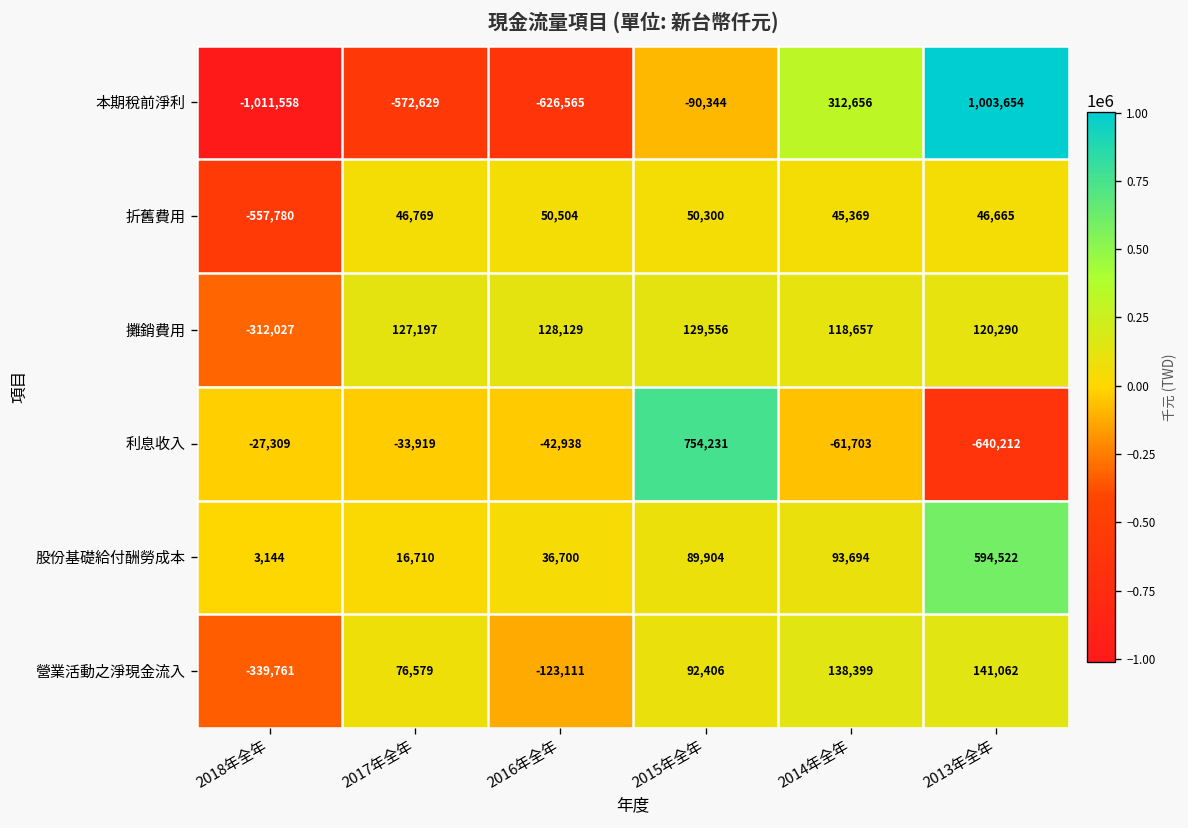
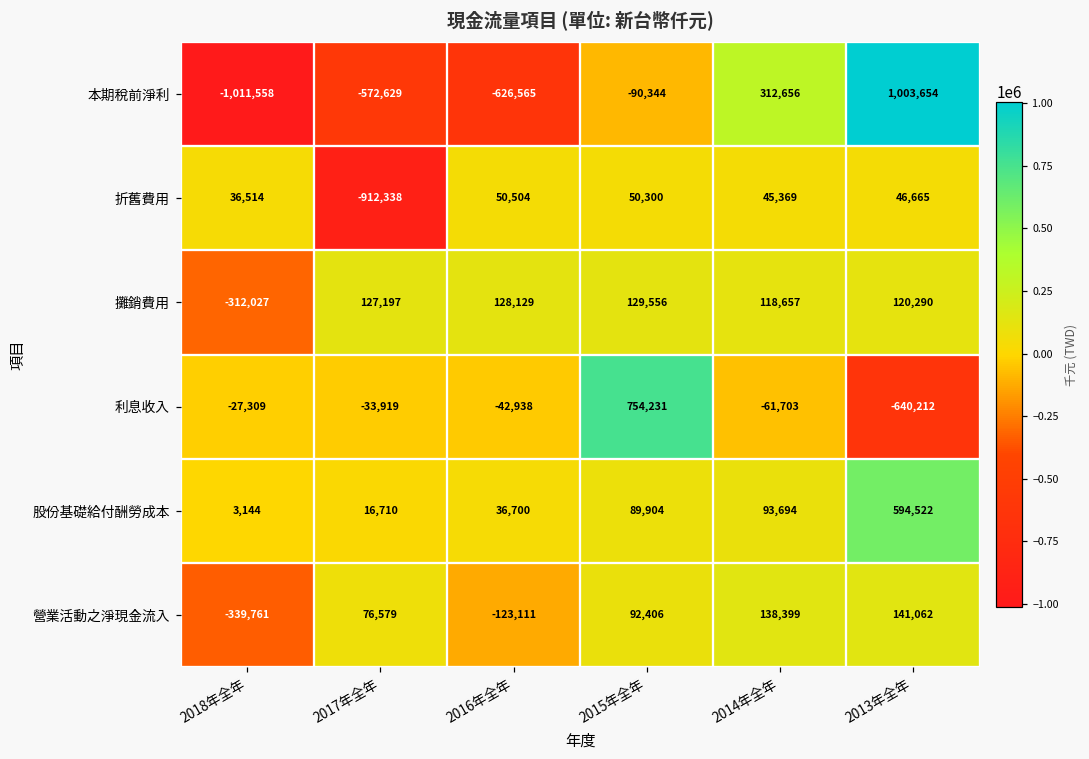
  {
    "本期稅前淨利": {
      "2018年全年": "-1,011,558",
      "2017年全年": "-572,629",
      "2016年全年": "-626,565",
      "2015年全年": "-90,344",
      "2014年全年": "312,656",
      "2013年全年": "1,003,654"
    },
    "折舊費用": {
-     "2018年全年": "-557,780",
-     "2017年全年": "46,769",
+     "2018年全年": "36,514",
+     "2017年全年": "-912,338",
      "2016年全年": "50,504",
      "2015年全年": "50,300",
      "2014年全年": "45,369",
      "2013年全年": "46,665"
    },
    "攤銷費用": {
      "2018年全年": "-312,027",
      "2017年全年": "127,197",
      "2016年全年": "128,129",
      "2015年全年": "129,556",
      "2014年全年": "118,657",
      "2013年全年": "120,290"
    },
    "利息收入": {
      "2018年全年": "-27,309",
      "2017年全年": "-33,919",
      "2016年全年": "-42,938",
      "2015年全年": "754,231",
      "2014年全年": "-61,703",
      "2013年全年": "-640,212"
    },
    "股份基礎給付酬勞成本": {
      "2018年全年": "3,144",
      "2017年全年": "16,710",
      "2016年全年": "36,700",
      "2015年全年": "89,904",
      "2014年全年": "93,694",
      "2013年全年": "594,522"
    },
    "營業活動之淨現金流入": {
      "2018年全年": "-339,761",
      "2017年全年": "76,579",
      "2016年全年": "-123,111",
      "2015年全年": "92,406",
      "2014年全年": "138,399",
      "2013年全年": "141,062"
    }
  }
